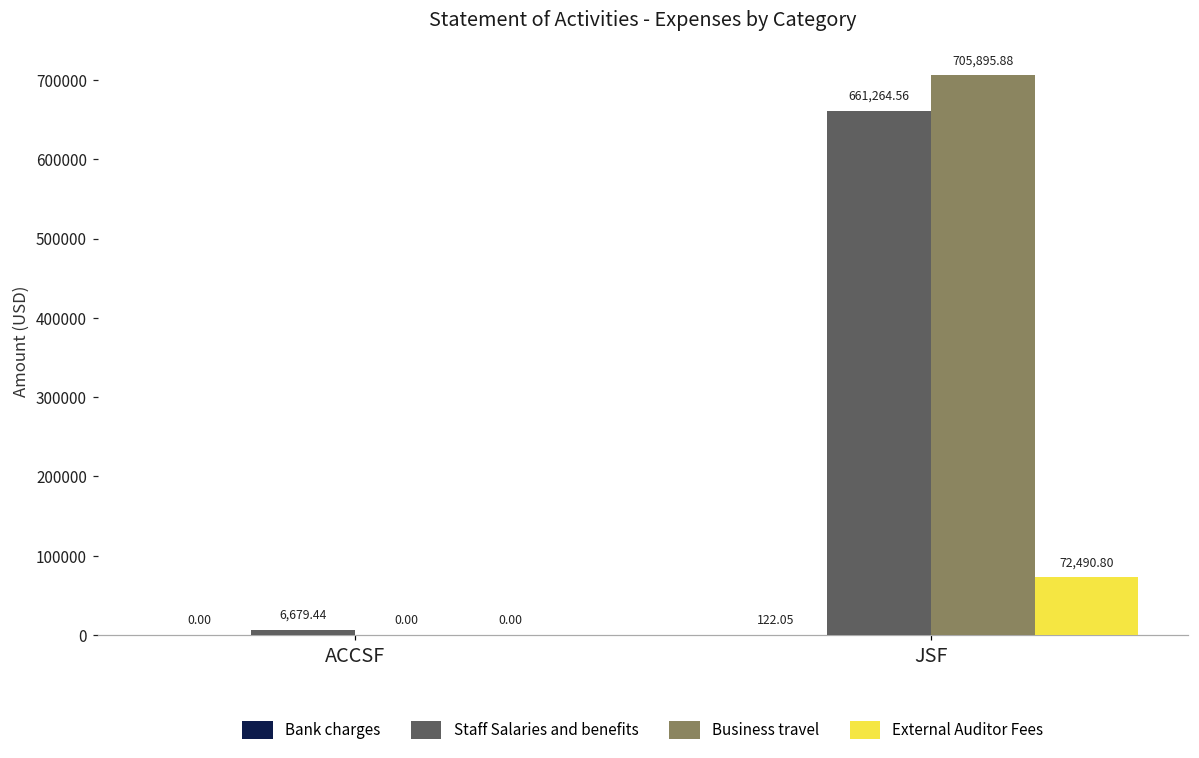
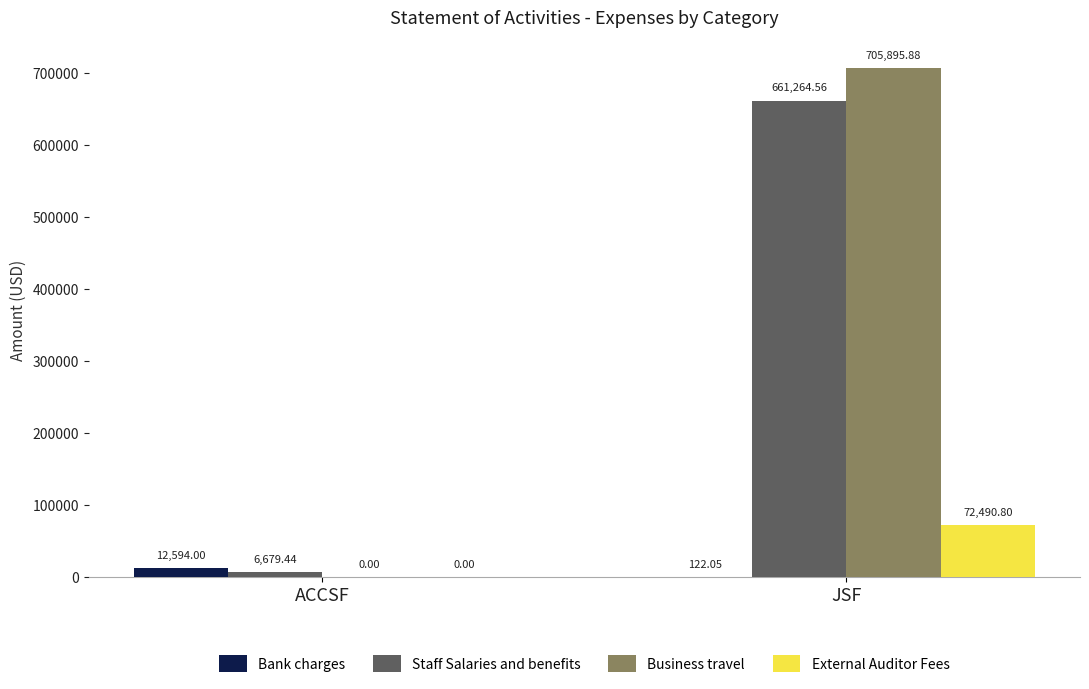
  {
    "Bank charges": {
-     "ACCSF": "0.00",
+     "ACCSF": "12,594.00",
      "JSF": "122.05"
    },
    "External Auditor Fees": {
      "ACCSF": "0.00",
      "JSF": "72,490.80"
    }
  }
